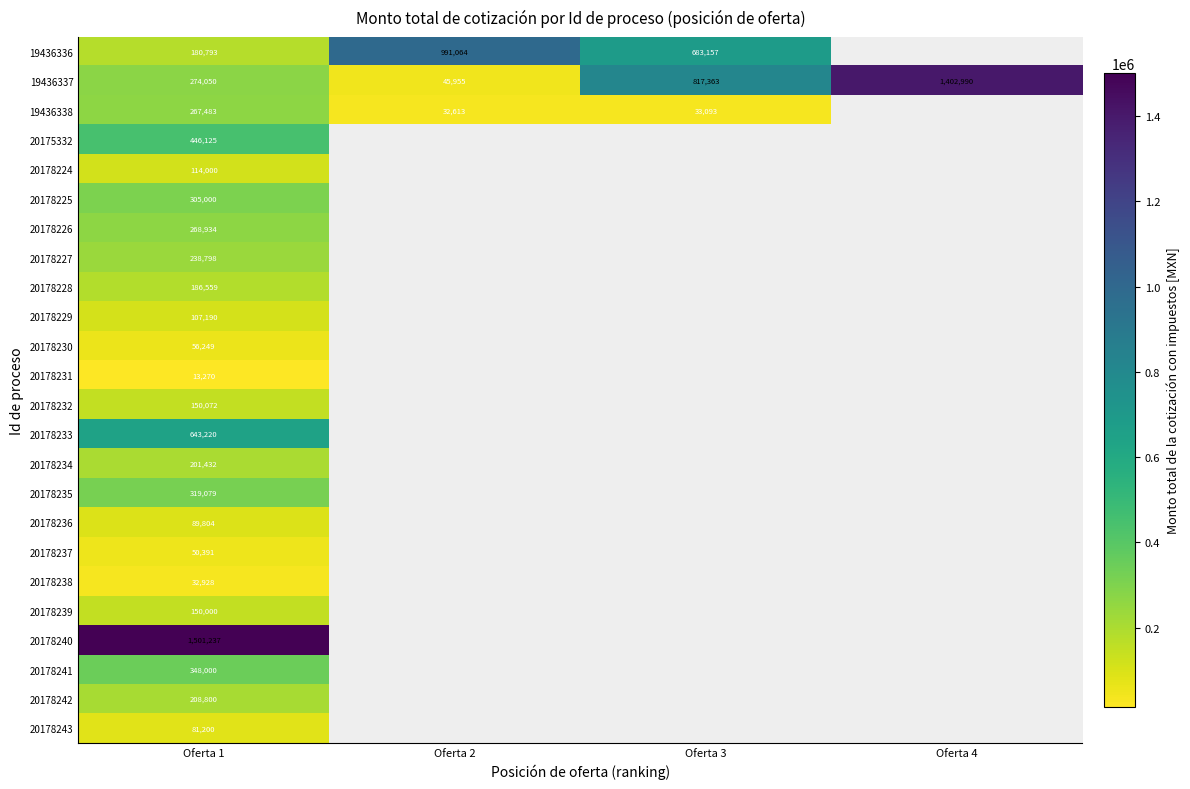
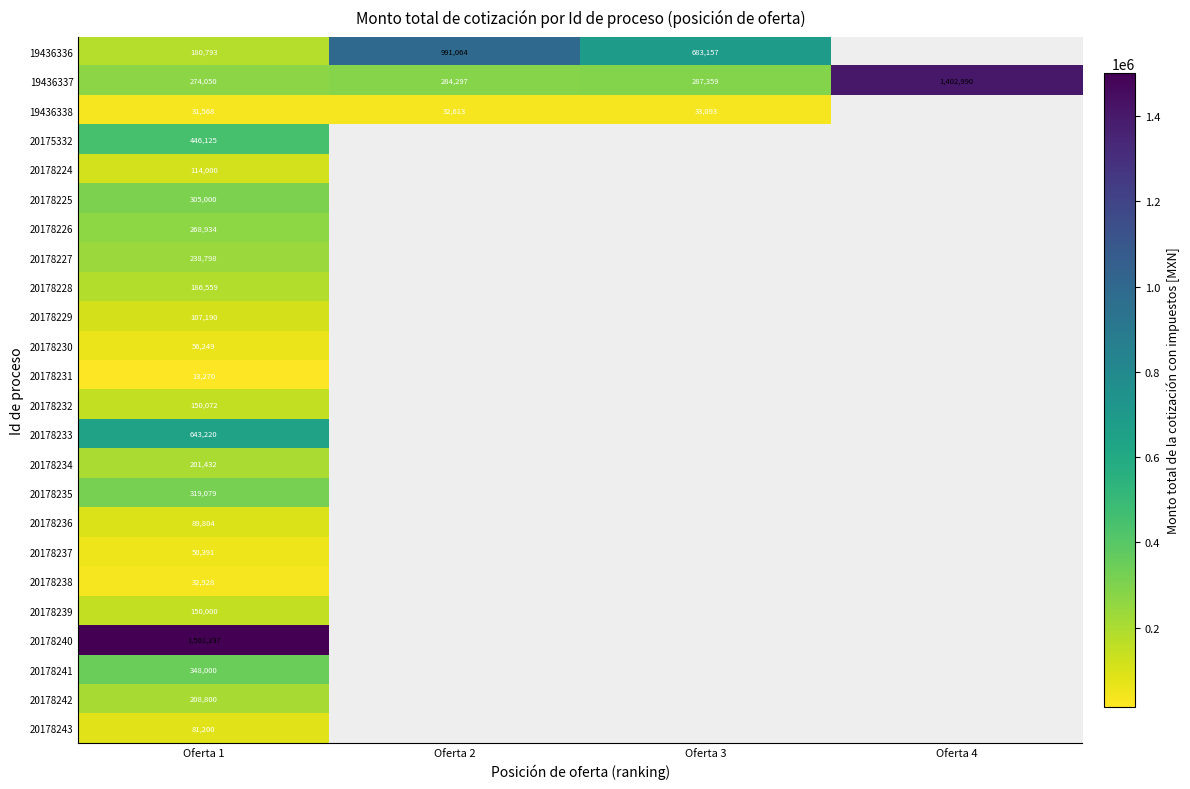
  {
    "19436336": {
      "Oferta 1": "180,793",
      "Oferta 2": "991,064",
      "Oferta 3": "683,157"
    },
    "19436337": {
      "Oferta 1": "274,050",
-     "Oferta 2": "45,955",
-     "Oferta 3": "817,363",
+     "Oferta 2": "284,297",
+     "Oferta 3": "287,359",
      "Oferta 4": "1,402,990"
    },
    "19436338": {
-     "Oferta 1": "267,483",
+     "Oferta 1": "31,568",
      "Oferta 2": "32,613",
      "Oferta 3": "33,093"
    },
    "20175332": {
      "Oferta 1": "446,125"
    },
    "20178224": {
      "Oferta 1": "114,000"
    },
    "20178225": {
      "Oferta 1": "305,000"
    },
    "20178226": {
      "Oferta 1": "268,934"
    },
    "20178227": {
      "Oferta 1": "238,798"
    },
    "20178228": {
      "Oferta 1": "186,559"
    },
    "20178229": {
      "Oferta 1": "107,190"
    },
    "20178230": {
      "Oferta 1": "56,249"
    },
    "20178231": {
      "Oferta 1": "13,270"
    },
    "20178232": {
      "Oferta 1": "150,072"
    },
    "20178233": {
      "Oferta 1": "643,220"
    },
    "20178234": {
      "Oferta 1": "201,432"
    },
    "20178235": {
      "Oferta 1": "319,079"
    },
    "20178236": {
      "Oferta 1": "89,804"
    },
    "20178237": {
      "Oferta 1": "50,391"
    },
    "20178238": {
      "Oferta 1": "32,928"
    },
    "20178239": {
      "Oferta 1": "150,000"
    },
    "20178240": {
      "Oferta 1": "1,501,237"
    },
    "20178241": {
      "Oferta 1": "348,000"
    },
    "20178242": {
      "Oferta 1": "208,800"
    },
    "20178243": {
      "Oferta 1": "81,200"
    }
  }
